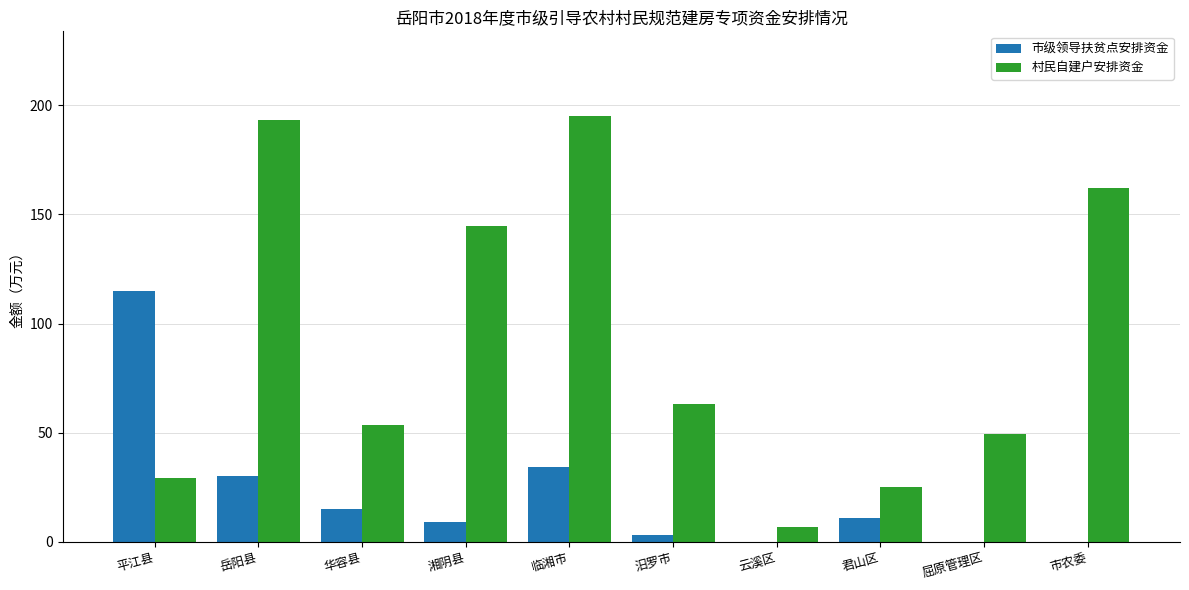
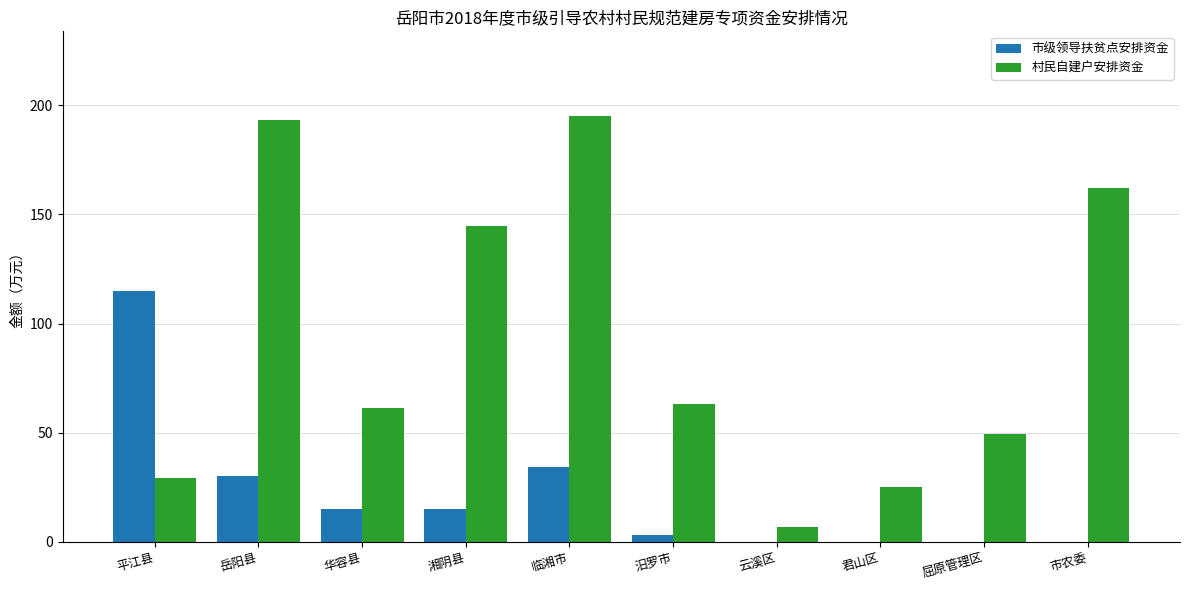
  {
    "市级领导扶贫点安排资金": {
      "平江县": 115,
      "岳阳县": 30,
      "华容县": 15,
-     "湘阴县": 9,
+     "湘阴县": 15,
      "临湘市": 34,
      "汨罗市": 3,
      "云溪区": 0,
-     "君山区": 11,
+     "君山区": 0,
      "屈原管理区": 0,
      "市农委": 0
    },
    "村民自建户安排资金": {
      "平江县": 29,
      "岳阳县": 193,
-     "华容县": 53,
+     "华容县": 61,
      "湘阴县": 145,
      "临湘市": 195,
      "汨罗市": 63,
      "云溪区": 7,
      "君山区": 25,
      "屈原管理区": 49,
      "市农委": 162
    }
  }
